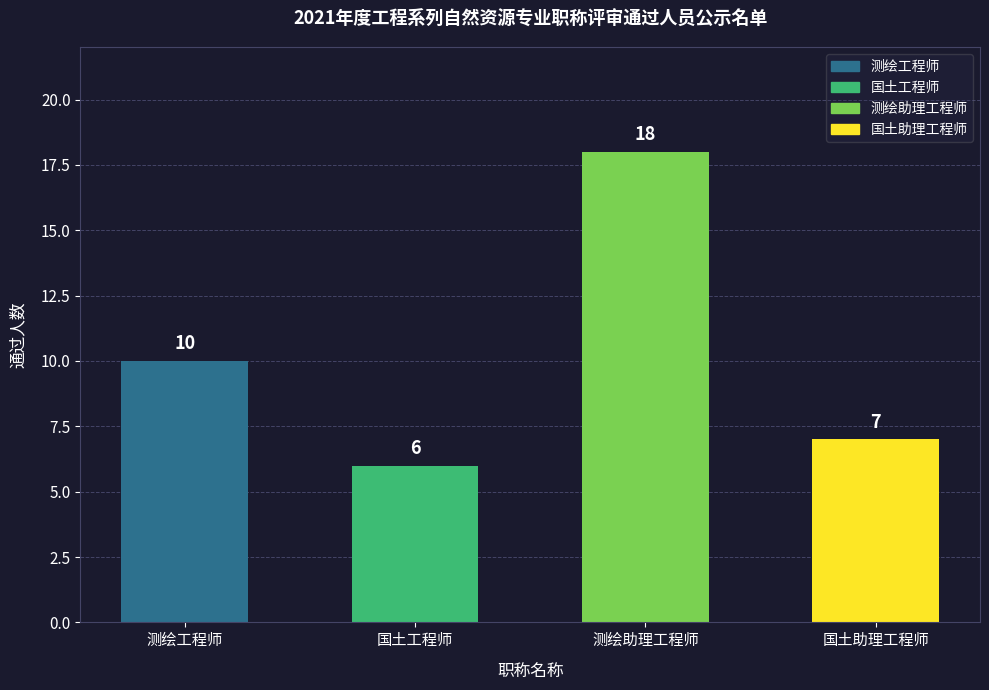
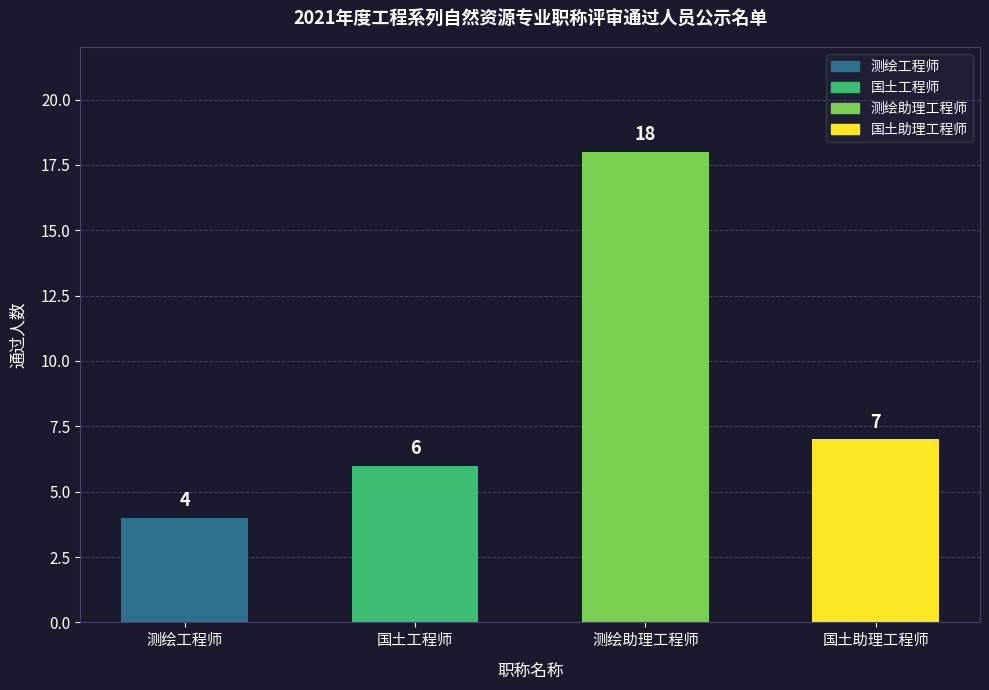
  {
-   "测绘工程师": 10,
+   "测绘工程师": 4,
    "国土工程师": 6,
    "测绘助理工程师": 18,
    "国土助理工程师": 7
  }
